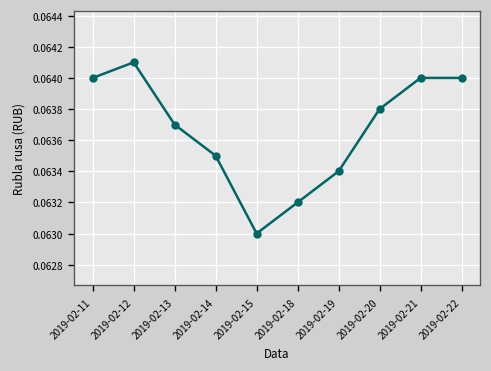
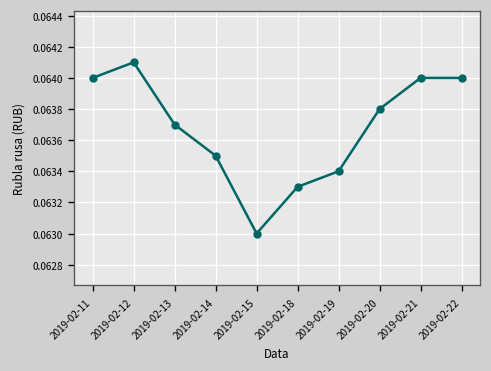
  {
    "2019-02-11": 0.0640,
    "2019-02-12": 0.0641,
    "2019-02-13": 0.0637,
    "2019-02-14": 0.0635,
    "2019-02-15": 0.0630,
-   "2019-02-18": 0.0632,
+   "2019-02-18": 0.0633,
    "2019-02-19": 0.0634,
    "2019-02-20": 0.0638,
    "2019-02-21": 0.0640,
    "2019-02-22": 0.0640
  }
